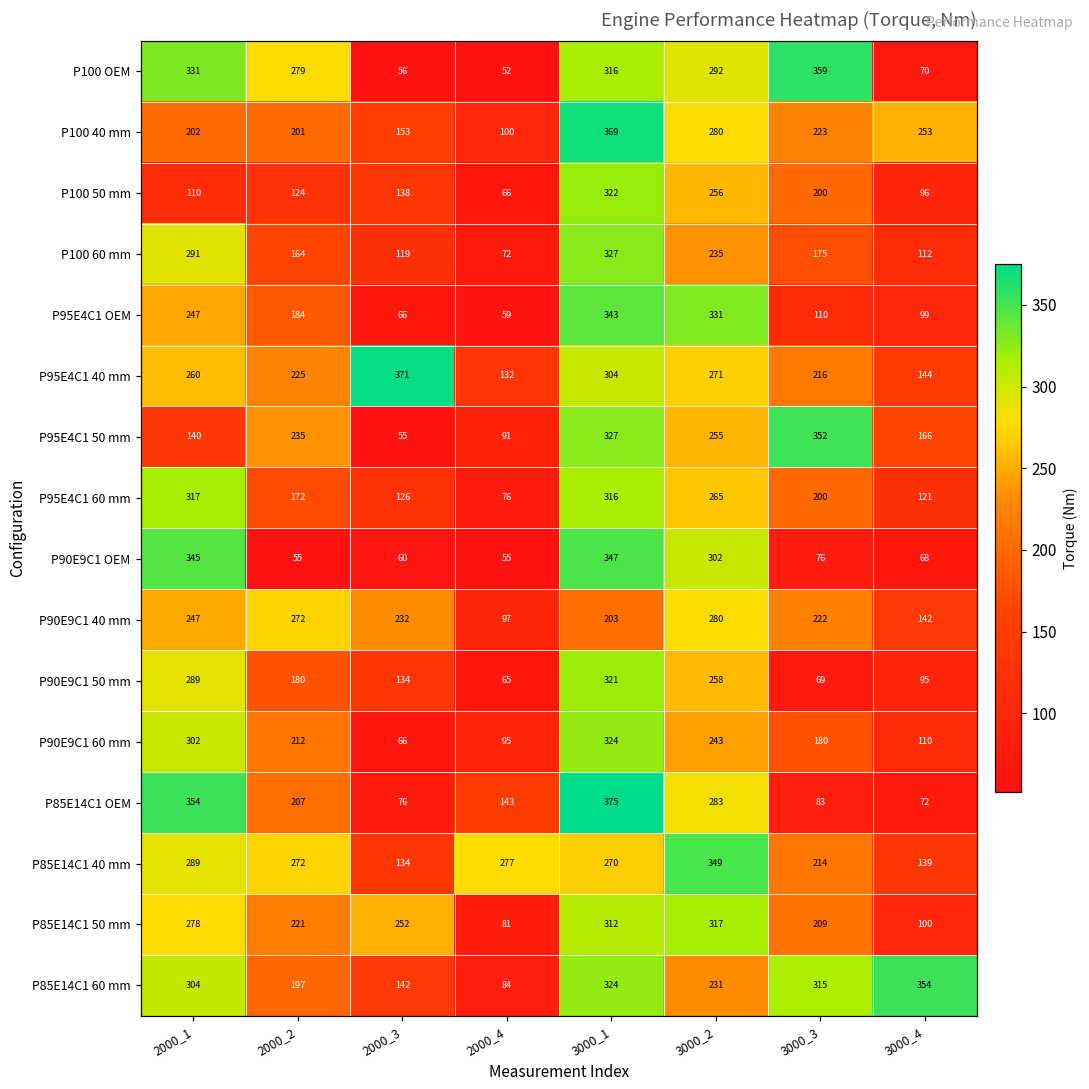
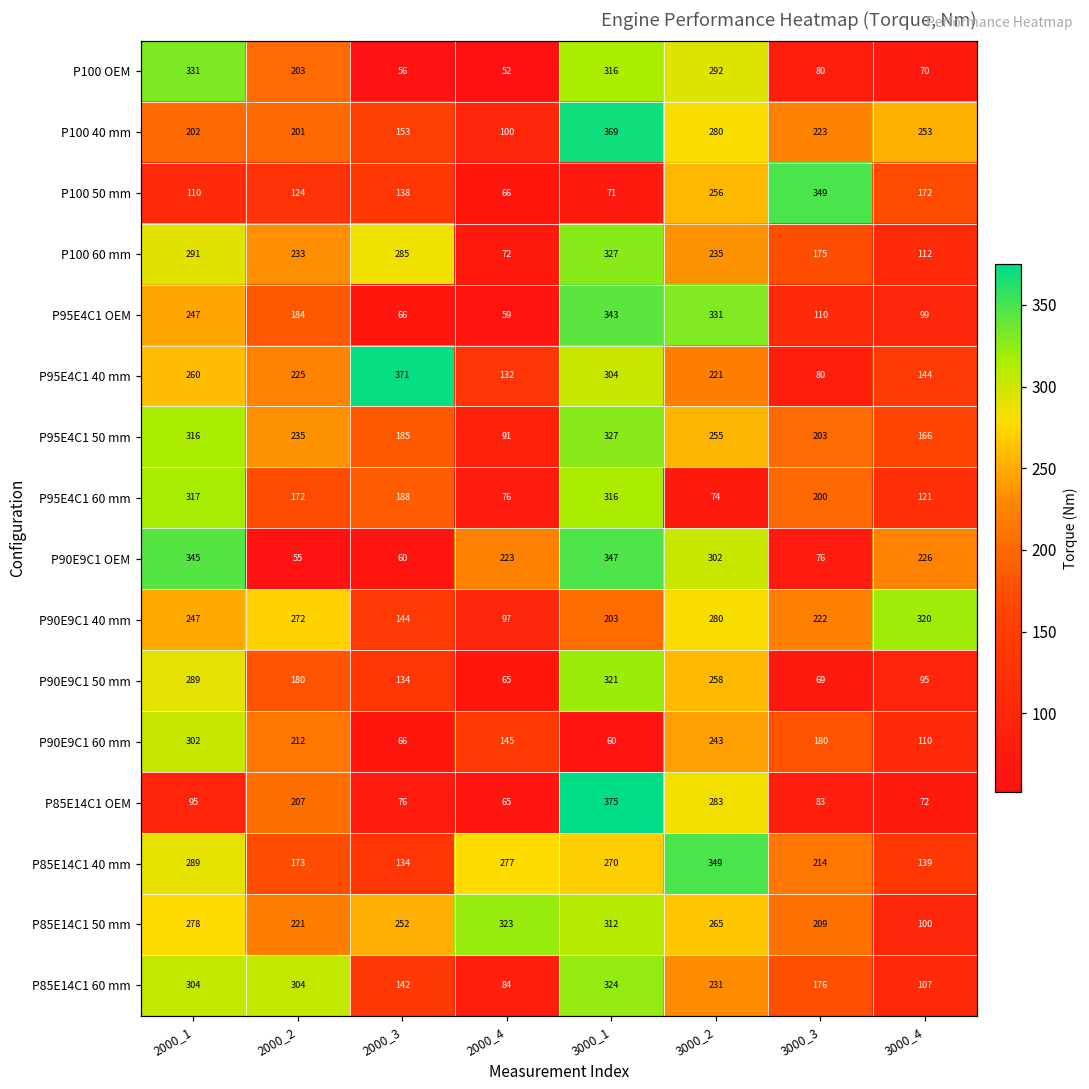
  {
    "P100 OEM": {
      "2000_1": 331,
-     "2000_2": 279,
+     "2000_2": 203,
      "2000_3": 56,
      "2000_4": 52,
      "3000_1": 316,
      "3000_2": 292,
-     "3000_3": 359,
+     "3000_3": 80,
      "3000_4": 70
    },
    "P100 40 mm": {
      "2000_1": 202,
      "2000_2": 201,
      "2000_3": 153,
      "2000_4": 100,
      "3000_1": 369,
      "3000_2": 280,
      "3000_3": 223,
      "3000_4": 253
    },
    "P100 50 mm": {
      "2000_1": 110,
      "2000_2": 124,
      "2000_3": 138,
      "2000_4": 66,
-     "3000_1": 322,
+     "3000_1": 71,
      "3000_2": 256,
-     "3000_3": 200,
-     "3000_4": 96
+     "3000_3": 349,
+     "3000_4": 172
    },
    "P100 60 mm": {
      "2000_1": 291,
-     "2000_2": 164,
-     "2000_3": 119,
+     "2000_2": 233,
+     "2000_3": 285,
      "2000_4": 72,
      "3000_1": 327,
      "3000_2": 235,
      "3000_3": 175,
      "3000_4": 112
    },
    "P95E4C1 OEM": {
      "2000_1": 247,
      "2000_2": 184,
      "2000_3": 66,
      "2000_4": 59,
      "3000_1": 343,
      "3000_2": 331,
      "3000_3": 110,
      "3000_4": 99
    },
    "P95E4C1 40 mm": {
      "2000_1": 260,
      "2000_2": 225,
      "2000_3": 371,
      "2000_4": 132,
      "3000_1": 304,
-     "3000_2": 271,
-     "3000_3": 216,
+     "3000_2": 221,
+     "3000_3": 80,
      "3000_4": 144
    },
    "P95E4C1 50 mm": {
-     "2000_1": 140,
+     "2000_1": 316,
      "2000_2": 235,
-     "2000_3": 55,
+     "2000_3": 185,
      "2000_4": 91,
      "3000_1": 327,
      "3000_2": 255,
-     "3000_3": 352,
+     "3000_3": 203,
      "3000_4": 166
    },
    "P95E4C1 60 mm": {
      "2000_1": 317,
      "2000_2": 172,
-     "2000_3": 126,
+     "2000_3": 188,
      "2000_4": 76,
      "3000_1": 316,
-     "3000_2": 265,
+     "3000_2": 74,
      "3000_3": 200,
      "3000_4": 121
    },
    "P90E9C1 OEM": {
      "2000_1": 345,
      "2000_2": 55,
      "2000_3": 60,
-     "2000_4": 55,
+     "2000_4": 223,
      "3000_1": 347,
      "3000_2": 302,
      "3000_3": 76,
-     "3000_4": 68
+     "3000_4": 226
    },
    "P90E9C1 40 mm": {
      "2000_1": 247,
      "2000_2": 272,
-     "2000_3": 232,
+     "2000_3": 144,
      "2000_4": 97,
      "3000_1": 203,
      "3000_2": 280,
      "3000_3": 222,
-     "3000_4": 142
+     "3000_4": 320
    },
    "P90E9C1 50 mm": {
      "2000_1": 289,
      "2000_2": 180,
      "2000_3": 134,
      "2000_4": 65,
      "3000_1": 321,
      "3000_2": 258,
      "3000_3": 69,
      "3000_4": 95
    },
    "P90E9C1 60 mm": {
      "2000_1": 302,
      "2000_2": 212,
      "2000_3": 66,
-     "2000_4": 95,
-     "3000_1": 324,
+     "2000_4": 145,
+     "3000_1": 60,
      "3000_2": 243,
      "3000_3": 180,
      "3000_4": 110
    },
    "P85E14C1 OEM": {
-     "2000_1": 354,
+     "2000_1": 95,
      "2000_2": 207,
      "2000_3": 76,
-     "2000_4": 143,
+     "2000_4": 65,
      "3000_1": 375,
      "3000_2": 283,
      "3000_3": 83,
      "3000_4": 72
    },
    "P85E14C1 40 mm": {
      "2000_1": 289,
-     "2000_2": 272,
+     "2000_2": 173,
      "2000_3": 134,
      "2000_4": 277,
      "3000_1": 270,
      "3000_2": 349,
      "3000_3": 214,
      "3000_4": 139
    },
    "P85E14C1 50 mm": {
      "2000_1": 278,
      "2000_2": 221,
      "2000_3": 252,
-     "2000_4": 81,
+     "2000_4": 323,
      "3000_1": 312,
-     "3000_2": 317,
+     "3000_2": 265,
      "3000_3": 209,
      "3000_4": 100
    },
    "P85E14C1 60 mm": {
      "2000_1": 304,
-     "2000_2": 197,
+     "2000_2": 304,
      "2000_3": 142,
      "2000_4": 84,
      "3000_1": 324,
      "3000_2": 231,
-     "3000_3": 315,
-     "3000_4": 354
+     "3000_3": 176,
+     "3000_4": 107
    }
  }
